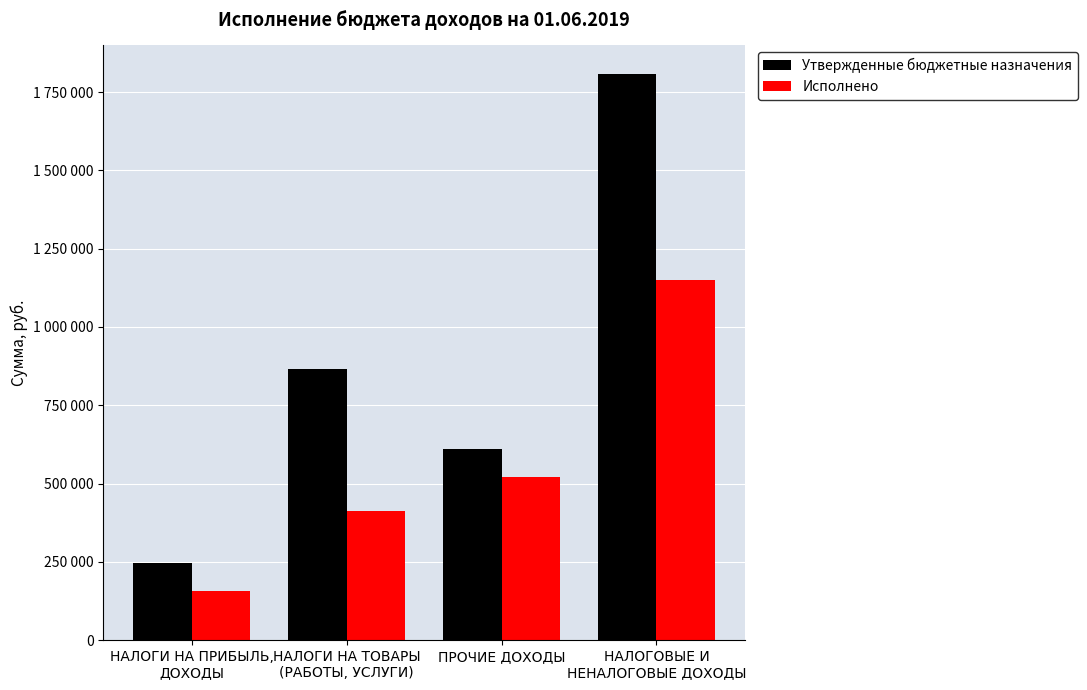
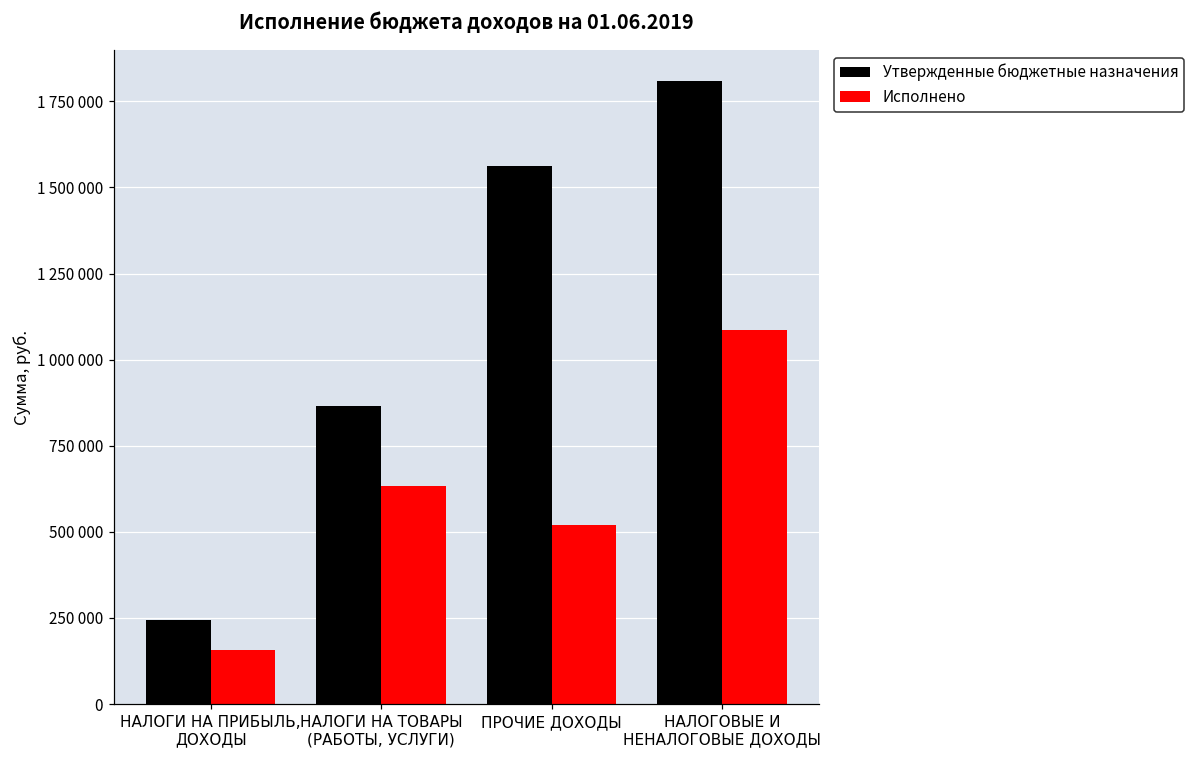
  {
    "Утвержденные бюджетные назначения": {
      "НАЛОГИ НА ПРИБЫЛЬ, ДОХОДЫ": 240000,
      "НАЛОГИ НА ТОВАРЫ (РАБОТЫ, УСЛУГИ)": 870000,
-     "ПРОЧИЕ ДОХОДЫ": 610000,
+     "ПРОЧИЕ ДОХОДЫ": 1560000,
      "НАЛОГОВЫЕ И НЕНАЛОГОВЫЕ ДОХОДЫ": 1810000
    },
    "Исполнено": {
      "НАЛОГИ НА ПРИБЫЛЬ, ДОХОДЫ": 160000,
-     "НАЛОГИ НА ТОВАРЫ (РАБОТЫ, УСЛУГИ)": 410000,
+     "НАЛОГИ НА ТОВАРЫ (РАБОТЫ, УСЛУГИ)": 630000,
      "ПРОЧИЕ ДОХОДЫ": 520000,
-     "НАЛОГОВЫЕ И НЕНАЛОГОВЫЕ ДОХОДЫ": 1150000
+     "НАЛОГОВЫЕ И НЕНАЛОГОВЫЕ ДОХОДЫ": 1090000
    }
  }
